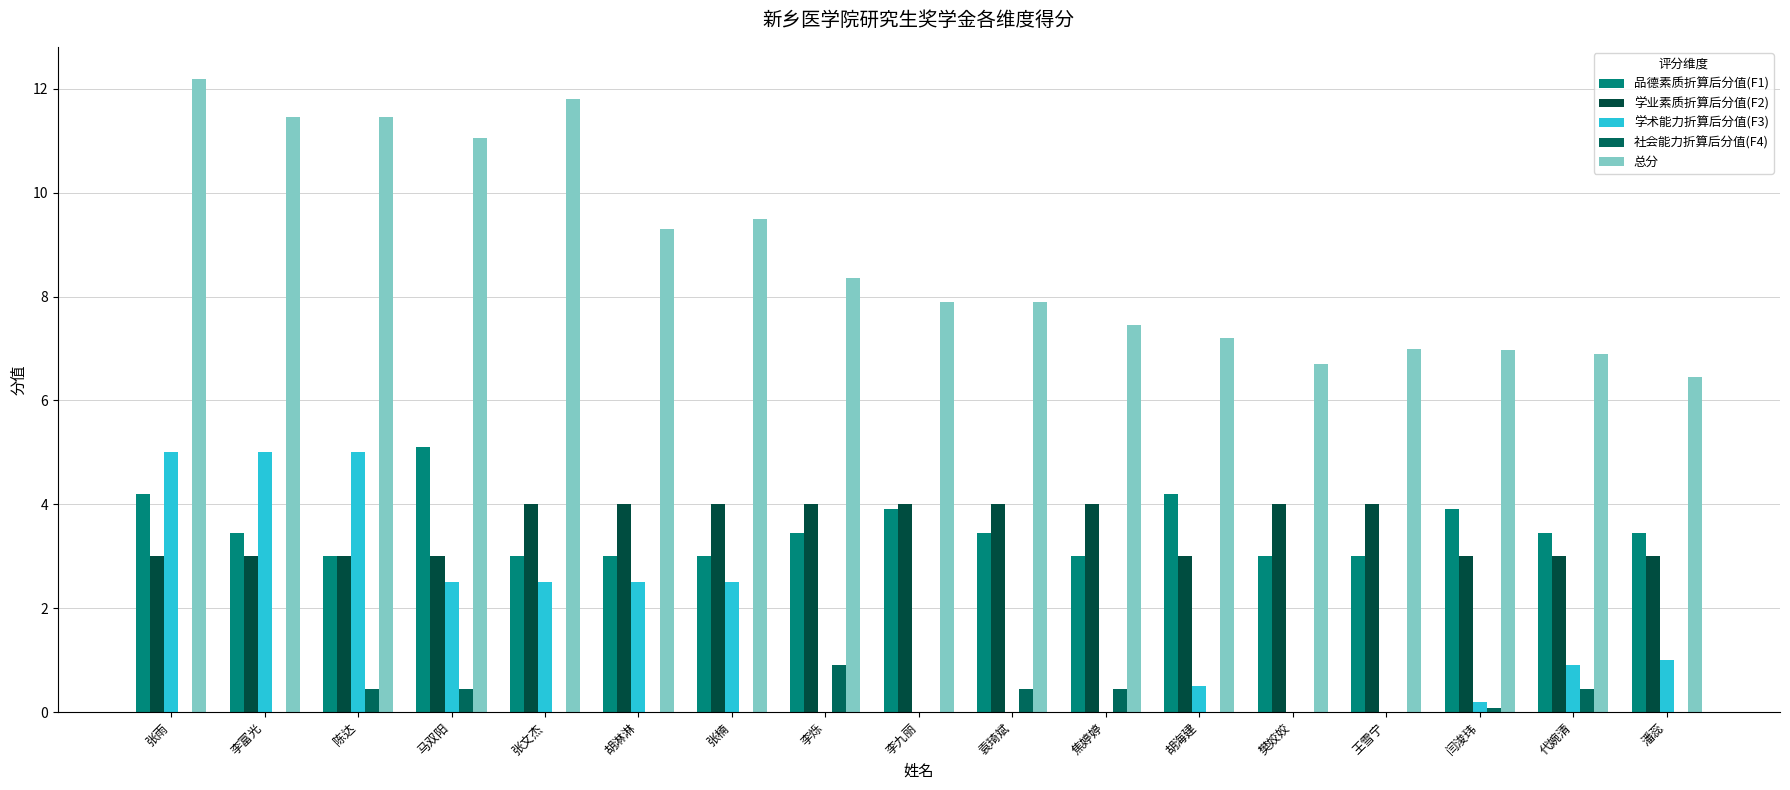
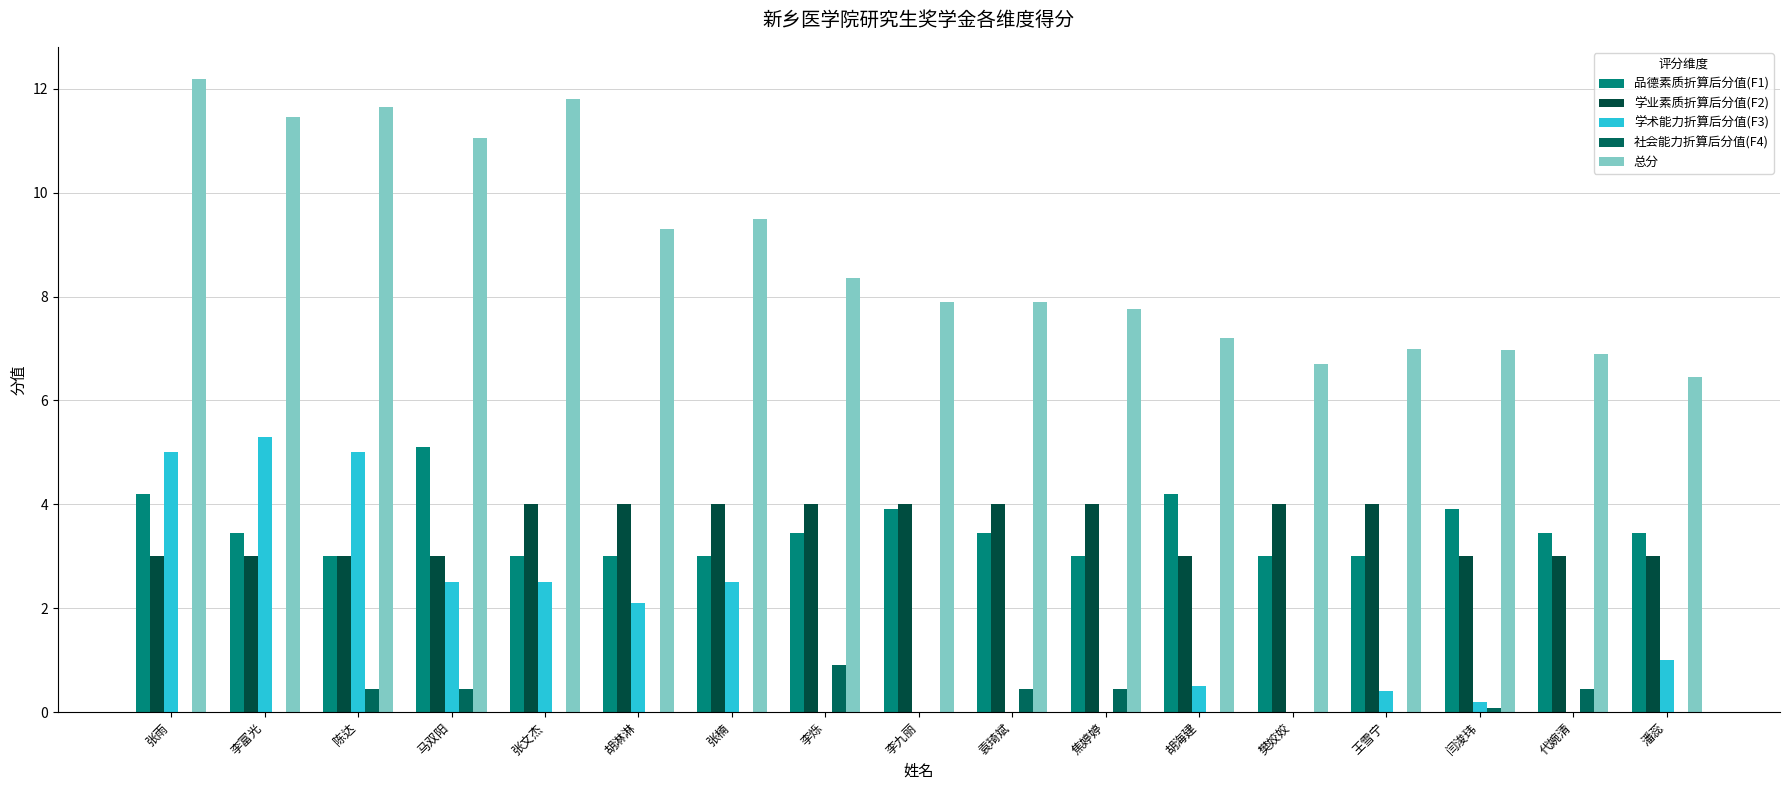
  {
    "学术能力折算后分值(F3)": {
      "张雨": 5.0,
-     "李富光": 5.0,
+     "李富光": 5.3,
      "陈达": 5.0,
      "马双阳": 2.5,
      "张文杰": 2.5,
-     "胡淋淋": 2.5,
+     "胡淋淋": 2.1,
      "张楠": 2.5,
      "李烁": 0.0,
      "李九丽": 0.0,
      "袁琦斌": 0.0,
      "焦婷婷": 0.0,
      "胡海建": 0.5,
      "樊姣姣": 0.0,
-     "王雪宁": 0.0,
+     "王雪宁": 0.4,
      "闫浚玮": 0.2,
-     "代婉清": 0.9,
+     "代婉清": 0.0,
      "潘蕊": 1.0
    },
    "总分": {
      "张雨": 12.2,
      "李富光": 11.5,
-     "陈达": 11.5,
+     "陈达": 11.7,
      "马双阳": 11.1,
      "张文杰": 11.8,
      "胡淋淋": 9.3,
      "张楠": 9.5,
      "李烁": 8.4,
      "李九丽": 7.9,
      "袁琦斌": 7.9,
-     "焦婷婷": 7.5,
+     "焦婷婷": 7.8,
      "胡海建": 7.2,
      "樊姣姣": 6.7,
      "王雪宁": 7.0,
      "闫浚玮": 7.0,
      "代婉清": 6.9,
      "潘蕊": 6.5
    }
  }
